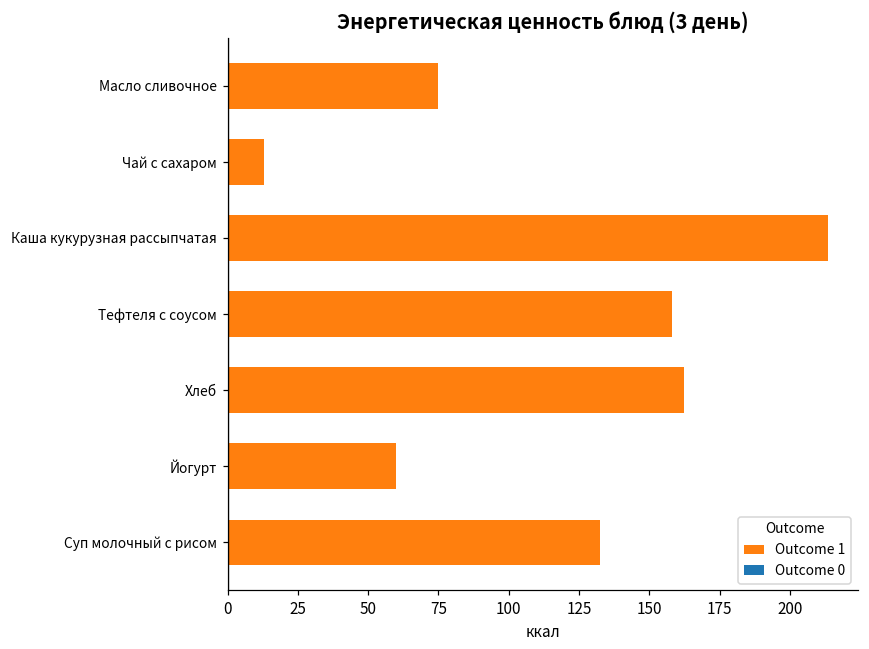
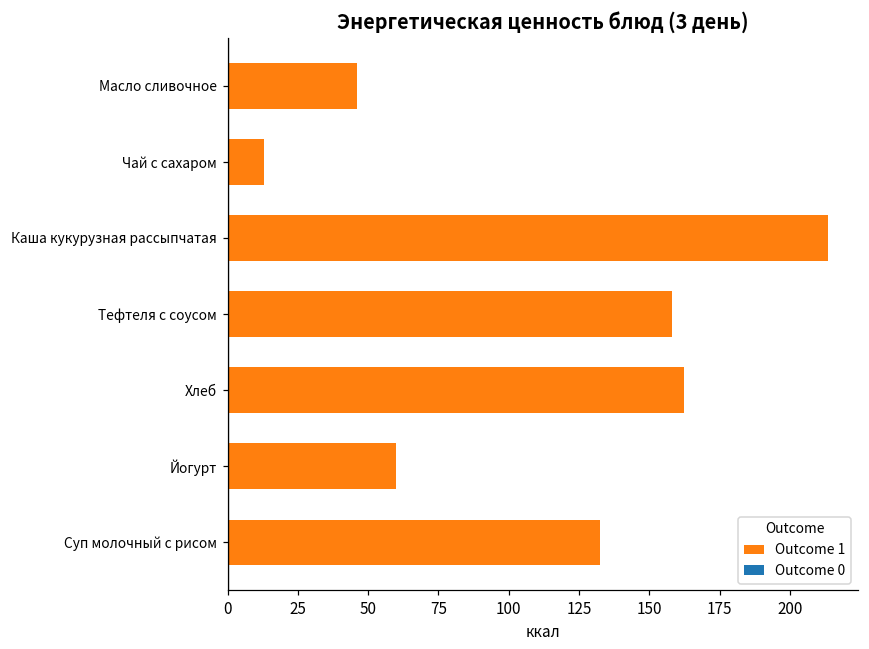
  {
    "Outcome 1": {
-     "Масло сливочное": 75,
+     "Масло сливочное": 46,
      "Чай с сахаром": 13,
      "Каша кукурузная рассыпчатая": 214,
      "Тефтеля с соусом": 158,
      "Хлеб": 162,
      "Йогурт": 60,
      "Суп молочный с рисом": 132
    },
    "Outcome 0": {
      "Масло сливочное": 0,
      "Чай с сахаром": 0,
      "Каша кукурузная рассыпчатая": 0,
      "Тефтеля с соусом": 0,
      "Хлеб": 0,
      "Йогурт": 0,
      "Суп молочный с рисом": 0
    }
  }
